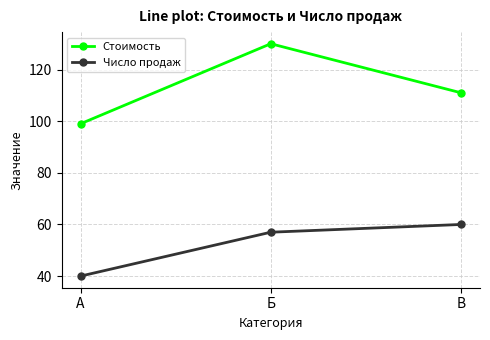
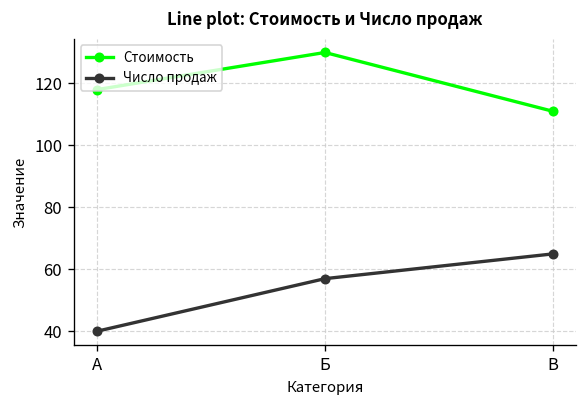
  {
    "Стоимость": {
-     "А": 99,
+     "А": 118,
      "Б": 130,
      "В": 111
    },
    "Число продаж": {
      "А": 40,
      "Б": 57,
-     "В": 60
+     "В": 65
    }
  }
